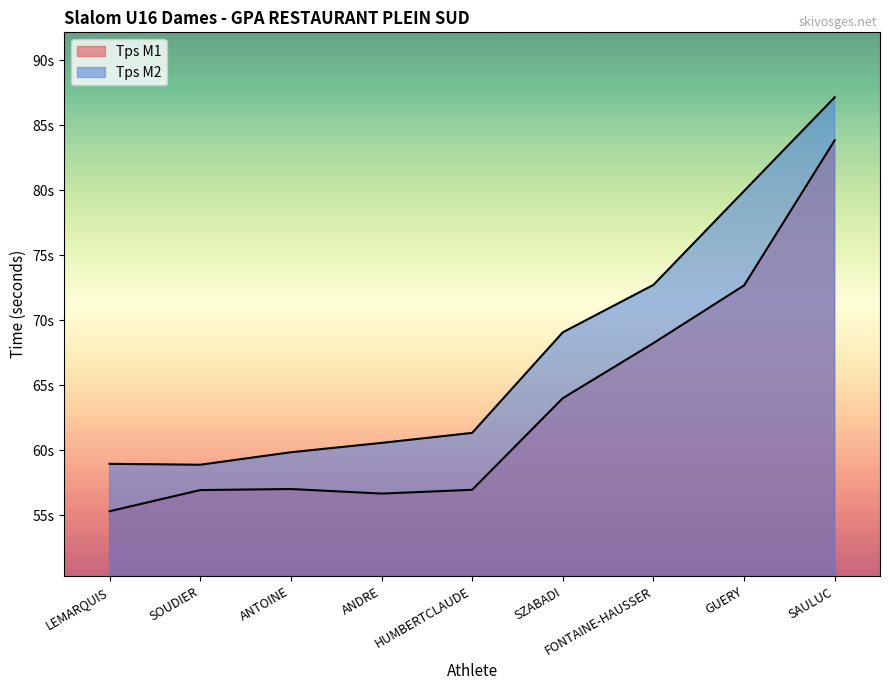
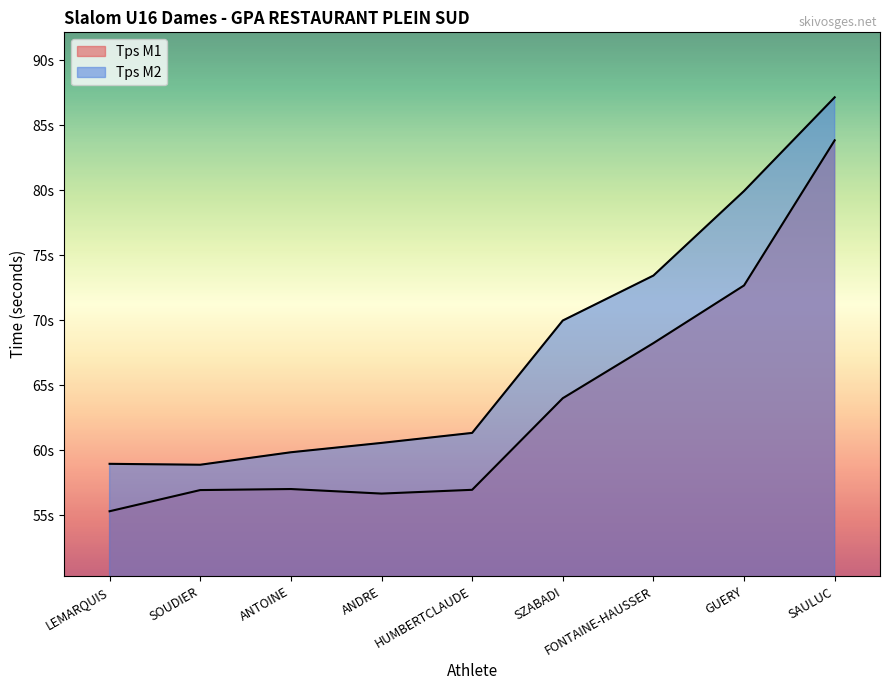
  {
    "Tps M1": {
      "LEMARQUIS": "55.3s",
      "SOUDIER": "56.9s",
      "ANTOINE": "57.0s",
      "ANDRE": "56.7s",
      "HUMBERTCLAUDE": "57.0s",
      "SZABADI": "64.0s",
      "FONTAINE-HAUSSER": "68.2s",
      "GUERY": "72.7s",
      "SAULUC": "83.9s"
    },
    "Tps M2": {
      "LEMARQUIS": "59.0s",
      "SOUDIER": "58.9s",
      "ANTOINE": "59.8s",
      "ANDRE": "60.6s",
      "HUMBERTCLAUDE": "61.3s",
-     "SZABADI": "69.1s",
-     "FONTAINE-HAUSSER": "72.7s",
+     "SZABADI": "70.0s",
+     "FONTAINE-HAUSSER": "73.4s",
      "GUERY": "80.0s",
      "SAULUC": "87.2s"
    }
  }
